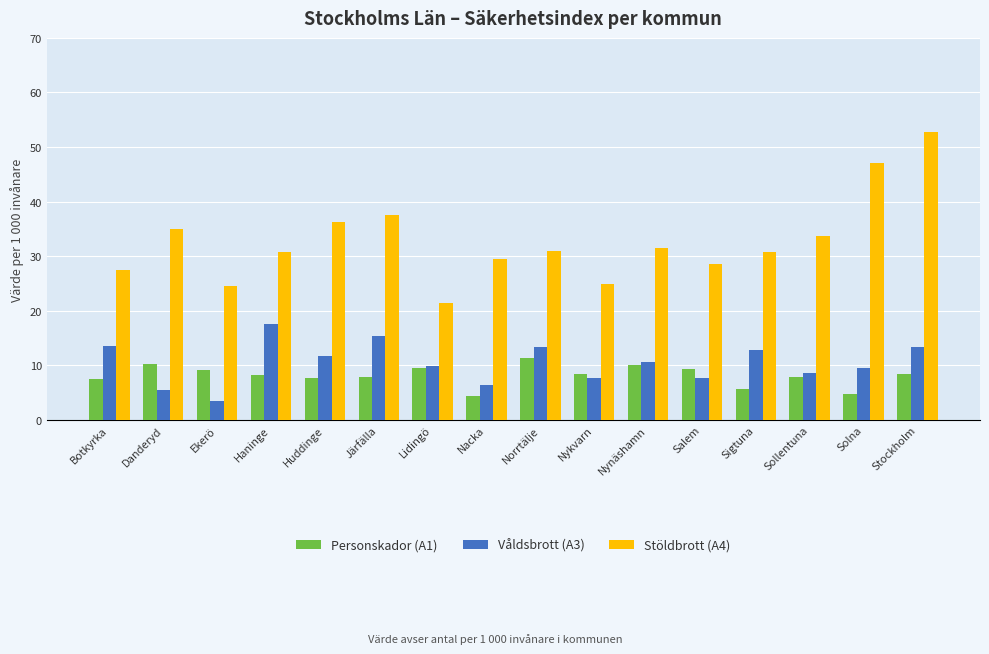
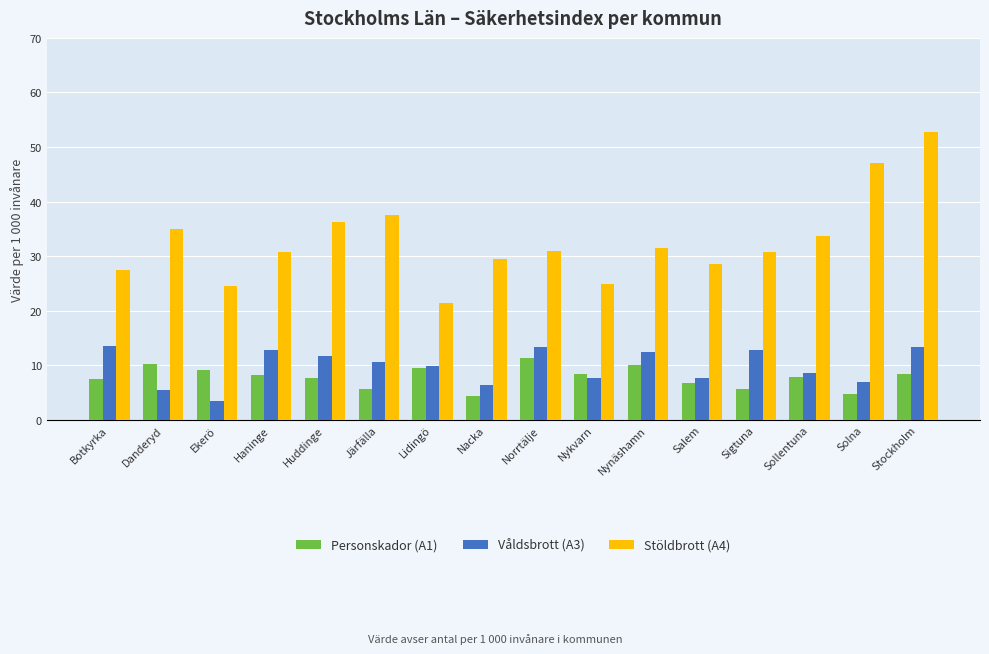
  {
    "Personskador (A1)": {
      "Botkyrka": 8,
      "Danderyd": 10,
      "Ekerö": 9,
      "Haninge": 8,
      "Huddinge": 8,
-     "Järfälla": 8,
+     "Järfälla": 6,
      "Lidingö": 9,
      "Nacka": 4,
      "Norrtälje": 11,
      "Nykvarn": 8,
      "Nynäshamn": 10,
-     "Salem": 9,
+     "Salem": 7,
      "Sigtuna": 6,
      "Sollentuna": 8,
      "Solna": 5,
      "Stockholm": 8
    },
    "Våldsbrott (A3)": {
      "Botkyrka": 14,
      "Danderyd": 6,
      "Ekerö": 3,
-     "Haninge": 18,
+     "Haninge": 13,
      "Huddinge": 12,
-     "Järfälla": 15,
+     "Järfälla": 11,
      "Lidingö": 10,
      "Nacka": 6,
      "Norrtälje": 13,
      "Nykvarn": 8,
-     "Nynäshamn": 11,
+     "Nynäshamn": 12,
      "Salem": 8,
      "Sigtuna": 13,
      "Sollentuna": 9,
-     "Solna": 10,
+     "Solna": 7,
      "Stockholm": 13
    },
    "Stöldbrott (A4)": {
      "Botkyrka": 27,
      "Danderyd": 35,
      "Ekerö": 25,
      "Haninge": 31,
      "Huddinge": 36,
      "Järfälla": 37,
      "Lidingö": 21,
      "Nacka": 30,
      "Norrtälje": 31,
      "Nykvarn": 25,
      "Nynäshamn": 31,
      "Salem": 29,
      "Sigtuna": 31,
      "Sollentuna": 34,
      "Solna": 47,
      "Stockholm": 53
    }
  }
